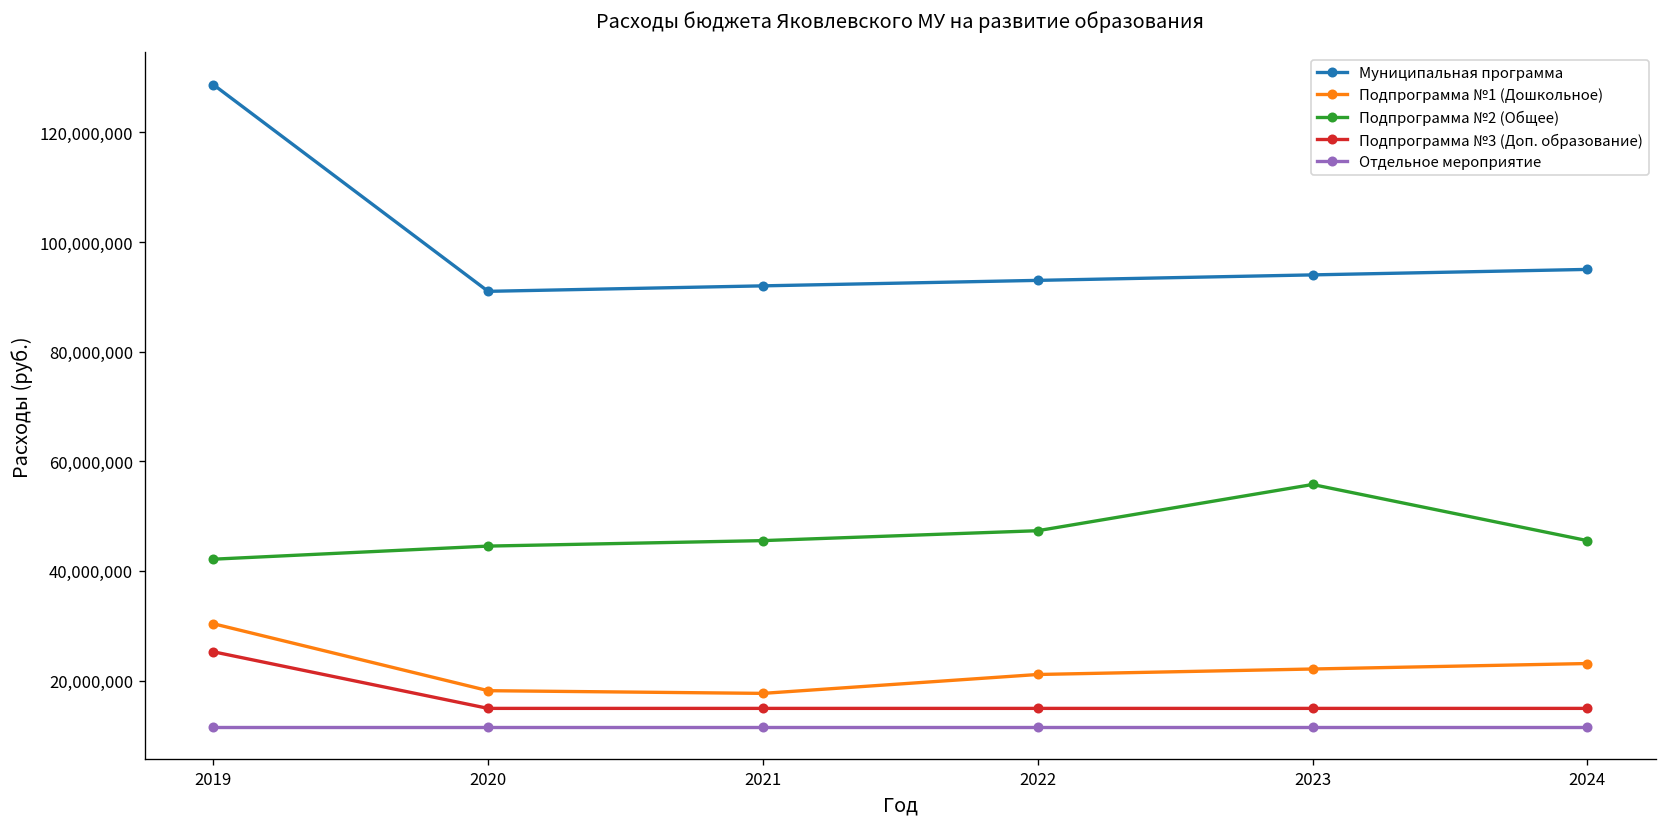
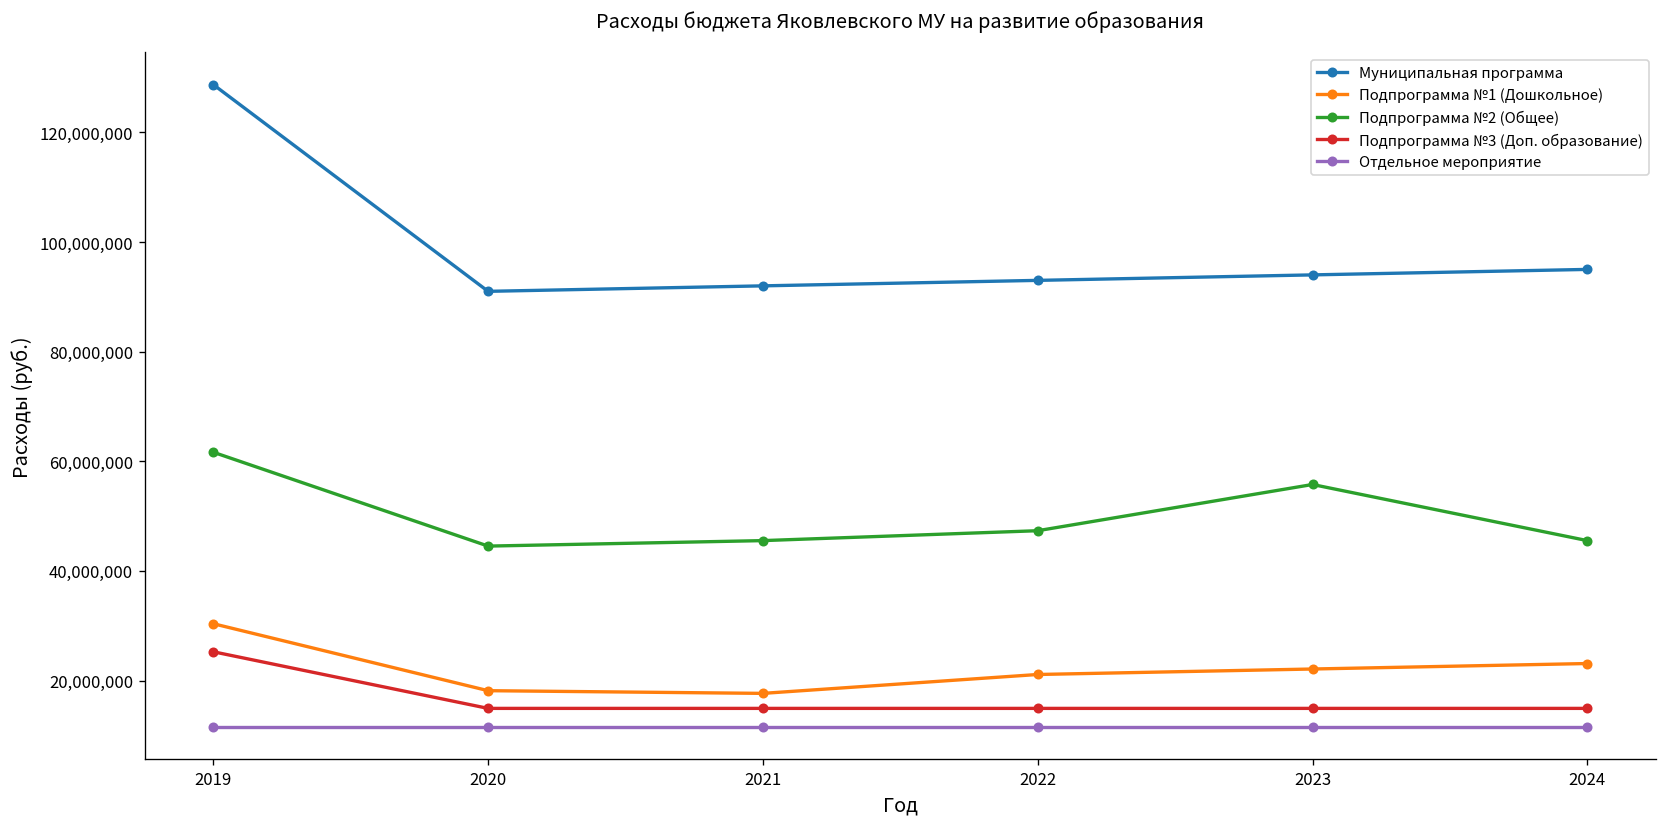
  {
    "Муниципальная программа": {
      "2019": "129,000,000",
      "2020": "91,000,000",
      "2021": "92,000,000",
      "2022": "93,000,000",
      "2023": "94,000,000",
      "2024": "95,000,000"
    },
    "Подпрограмма №1 (Дошкольное)": {
      "2019": "30,000,000",
      "2020": "18,000,000",
      "2021": "18,000,000",
      "2022": "21,000,000",
      "2023": "22,000,000",
      "2024": "23,000,000"
    },
    "Подпрограмма №2 (Общее)": {
-     "2019": "42,000,000",
+     "2019": "62,000,000",
      "2020": "45,000,000",
      "2021": "46,000,000",
      "2022": "47,000,000",
      "2023": "56,000,000",
      "2024": "46,000,000"
    },
    "Подпрограмма №3 (Доп. образование)": {
      "2019": "25,000,000",
      "2020": "15,000,000",
      "2021": "15,000,000",
      "2022": "15,000,000",
      "2023": "15,000,000",
      "2024": "15,000,000"
    },
    "Отдельное мероприятие": {
      "2019": "11,000,000",
      "2020": "11,000,000",
      "2021": "11,000,000",
      "2022": "11,000,000",
      "2023": "11,000,000",
      "2024": "11,000,000"
    }
  }
